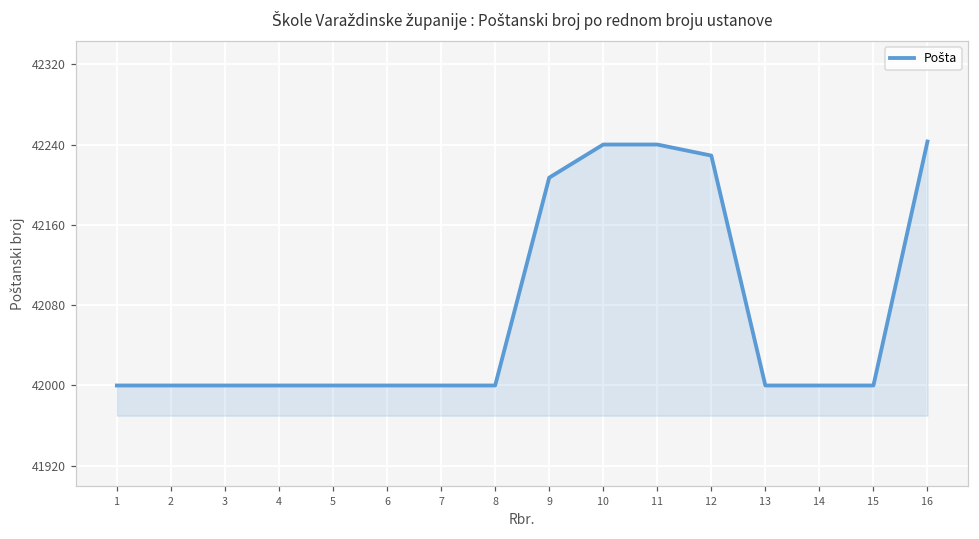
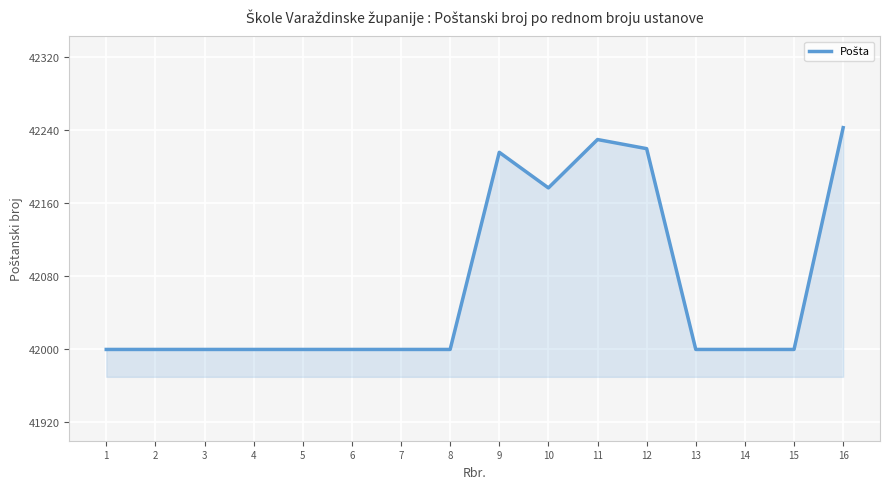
  {
    "1": 42000,
    "2": 42000,
    "3": 42000,
    "4": 42000,
    "5": 42000,
    "6": 42000,
    "7": 42000,
    "8": 42000,
-   "9": 42210,
-   "10": 42240,
-   "11": 42240,
-   "12": 42230,
+   "9": 42220,
+   "10": 42180,
+   "11": 42230,
+   "12": 42220,
    "13": 42000,
    "14": 42000,
    "15": 42000,
    "16": 42240
  }
